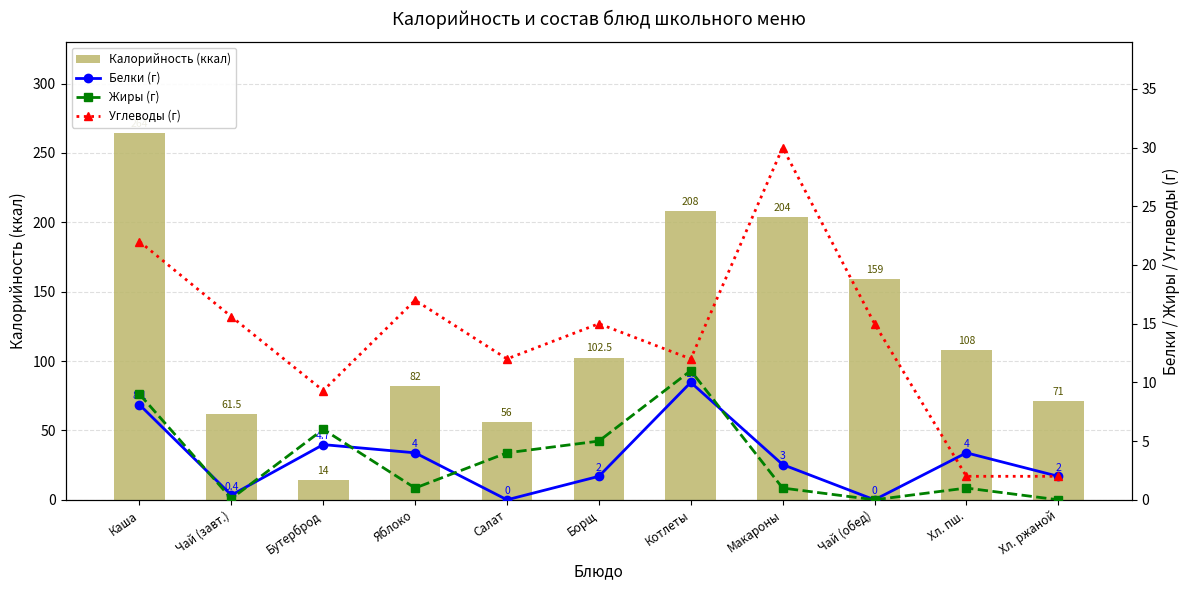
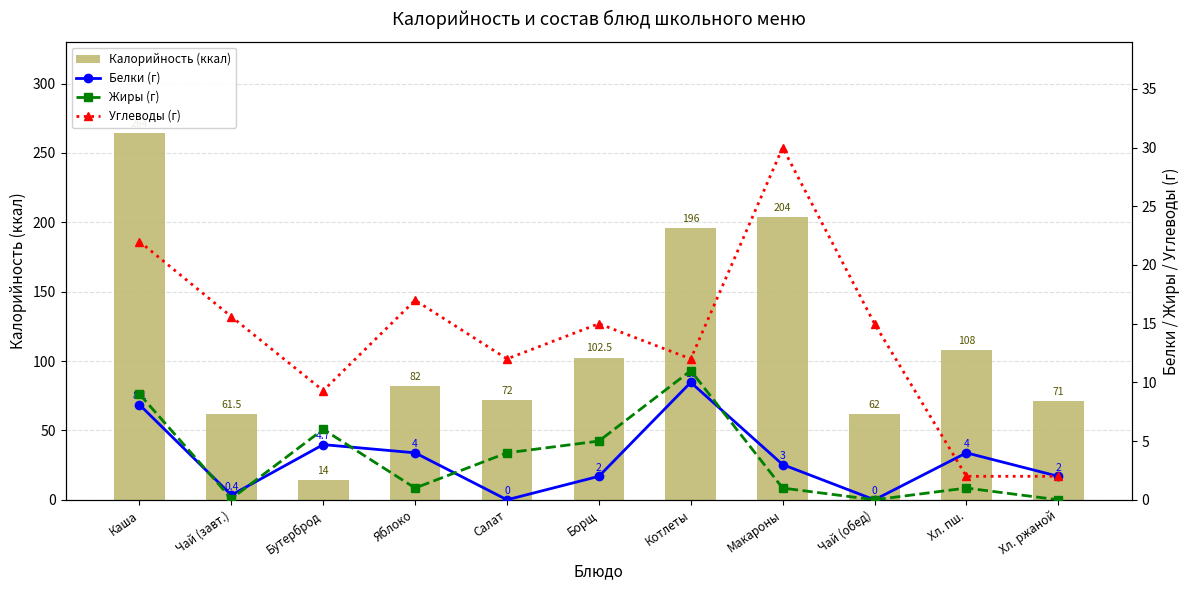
  {
    "Калорийность (ккал)": {
      "Чай (завт.)": 61.5,
      "Бутерброд": 14,
      "Яблоко": 82,
-     "Салат": 56,
+     "Салат": 72,
      "Борщ": 102.5,
-     "Котлеты": 208,
+     "Котлеты": 196,
      "Макароны": 204,
-     "Чай (обед)": 159,
+     "Чай (обед)": 62,
      "Хл. пш.": 108,
      "Хл. ржаной": 71
    },
    "Белки (г)": {
      "Чай (завт.)": 0.4,
      "Яблоко": 4,
      "Салат": 0,
      "Борщ": 2,
      "Макароны": 3,
      "Хл. пш.": 4
    }
  }
